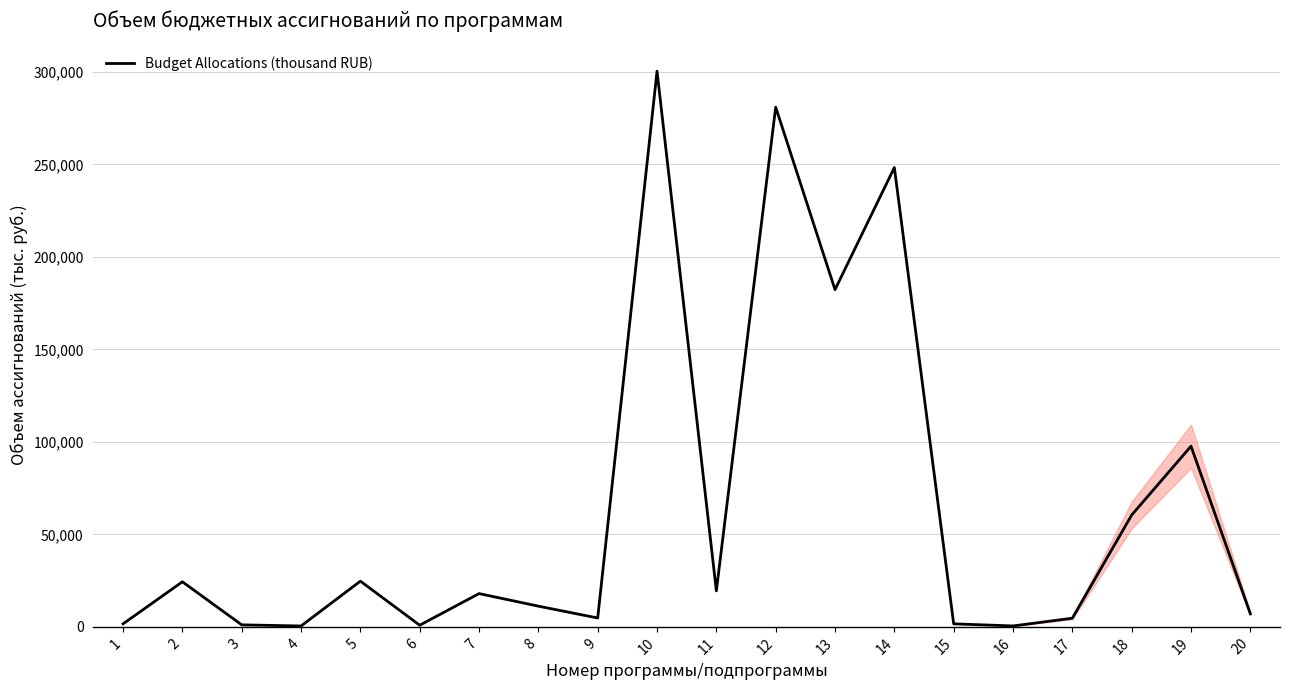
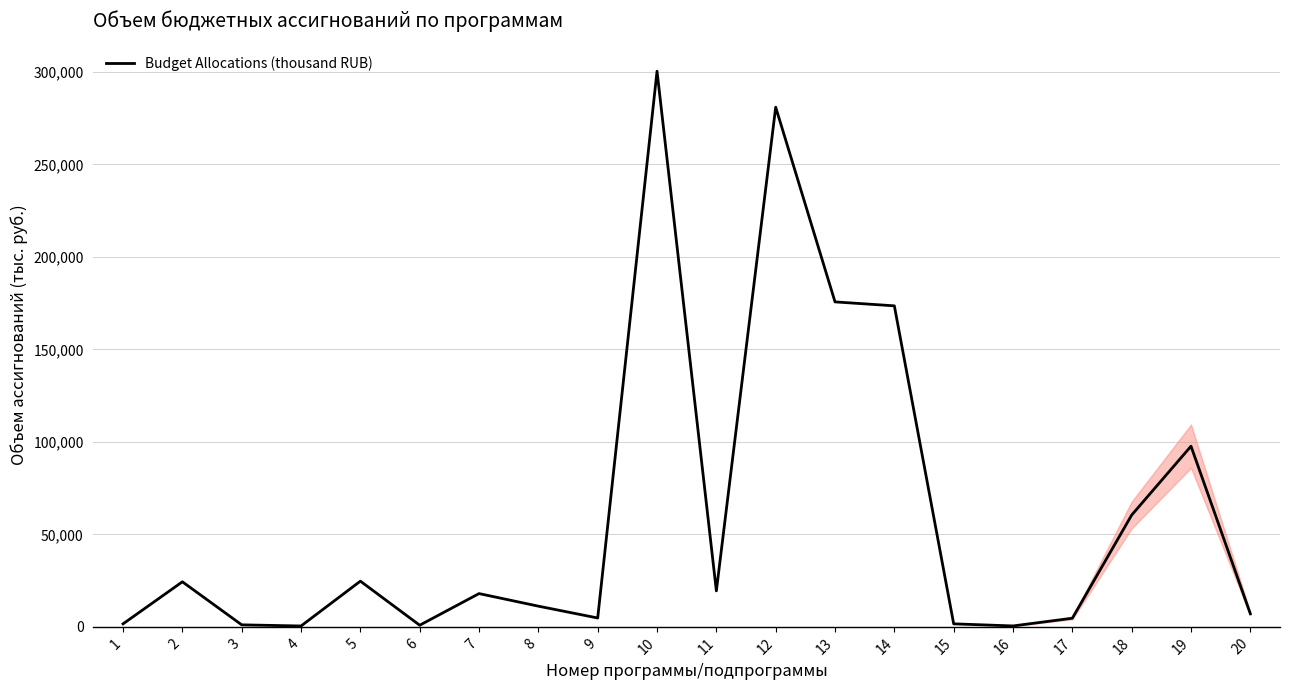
  {
    "Budget Allocations (thousand RUB)": {
      "1": "2,000",
      "2": "24,000",
      "3": "1,000",
      "4": "0",
      "5": "25,000",
      "6": "1,000",
      "7": "18,000",
      "8": "11,000",
      "9": "5,000",
      "10": "300,000",
      "11": "19,000",
      "12": "281,000",
-     "13": "182,000",
-     "14": "248,000",
+     "13": "176,000",
+     "14": "174,000",
      "15": "2,000",
      "18": "60,000",
      "19": "98,000"
    }
  }
